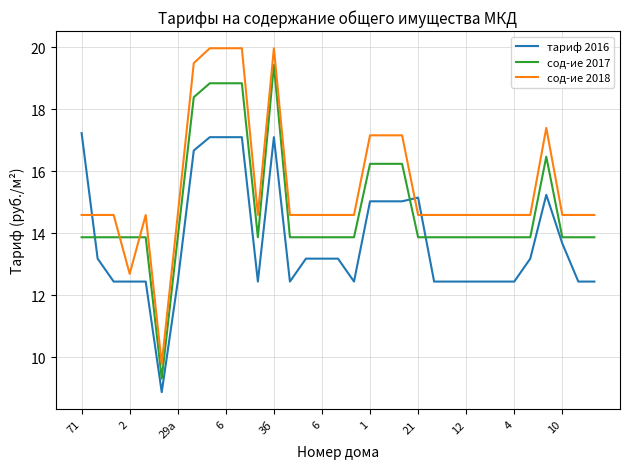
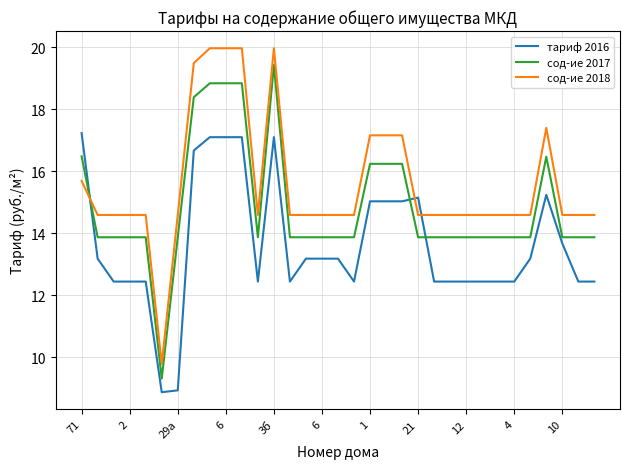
  {
    "тариф 2016": {
      "71": 17.2,
      "2": 12.4,
-     "29а": 12.4,
+     "29а": 8.9,
      "3б": 17.1,
      "1": 15.0,
      "21": 15.2,
      "10": 13.7
    },
    "сод-ие 2017": {
-     "71": 13.9,
+     "71": 16.5,
      "2": 13.9,
      "29а": 13.9,
      "3б": 19.4,
      "1": 16.2,
      "21": 13.9,
      "10": 13.9
    },
    "сод-ие 2018": {
-     "71": 14.6,
-     "2": 12.7,
+     "71": 15.7,
+     "2": 14.6,
      "29а": 14.6,
      "3б": 20.0,
      "1": 17.2,
      "21": 14.6,
      "10": 14.6
    }
  }
